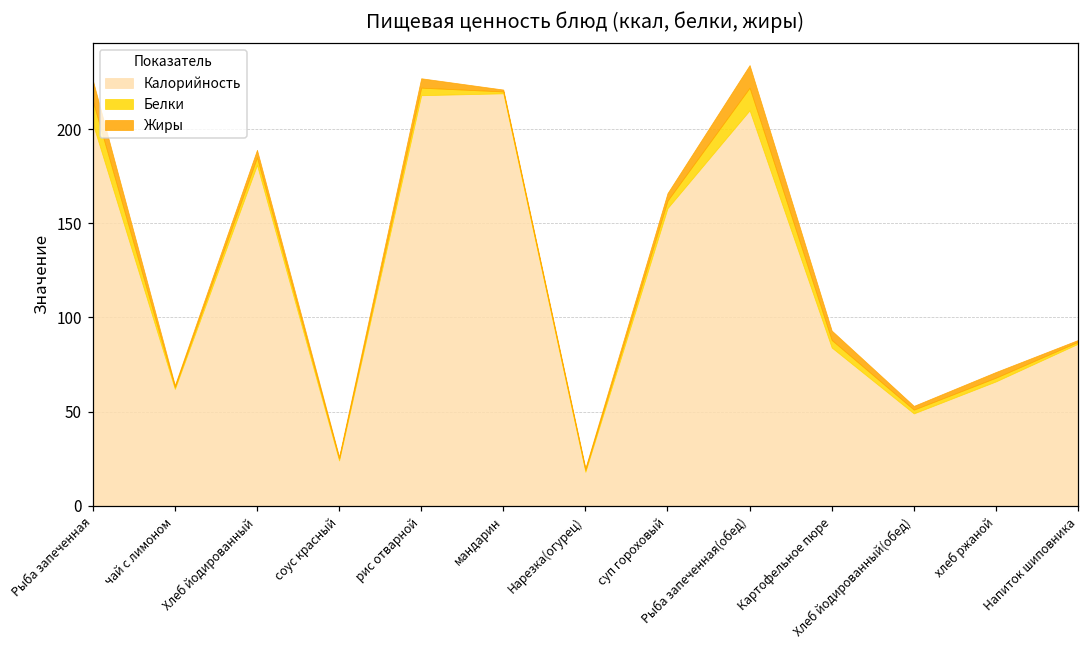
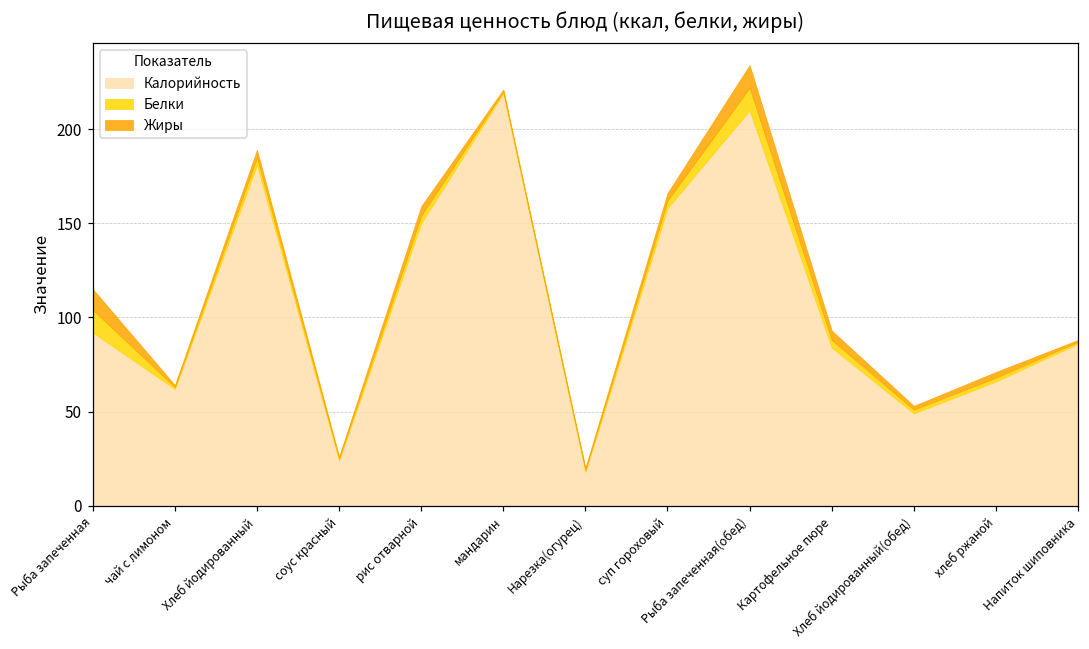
  {
    "Калорийность": {
-     "Рыба запеченная": 203,
+     "Рыба запеченная": 92,
      "Хлеб йодированный": 181,
-     "рис отварной": 218,
+     "рис отварной": 150,
      "суп гороховый": 158,
      "Рыба запеченная(обед)": 210,
      "Картофельное пюре": 84,
      "Хлеб йодированный(обед)": 49,
      "хлеб ржаной": 66
    }
  }
